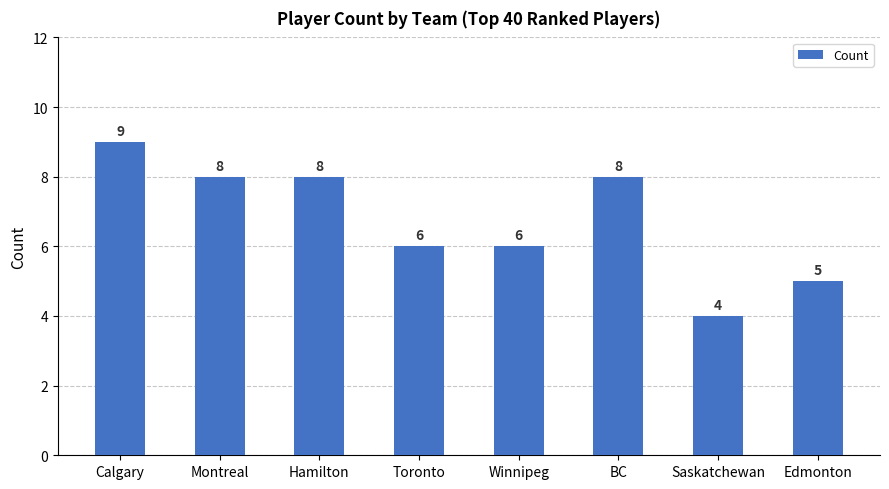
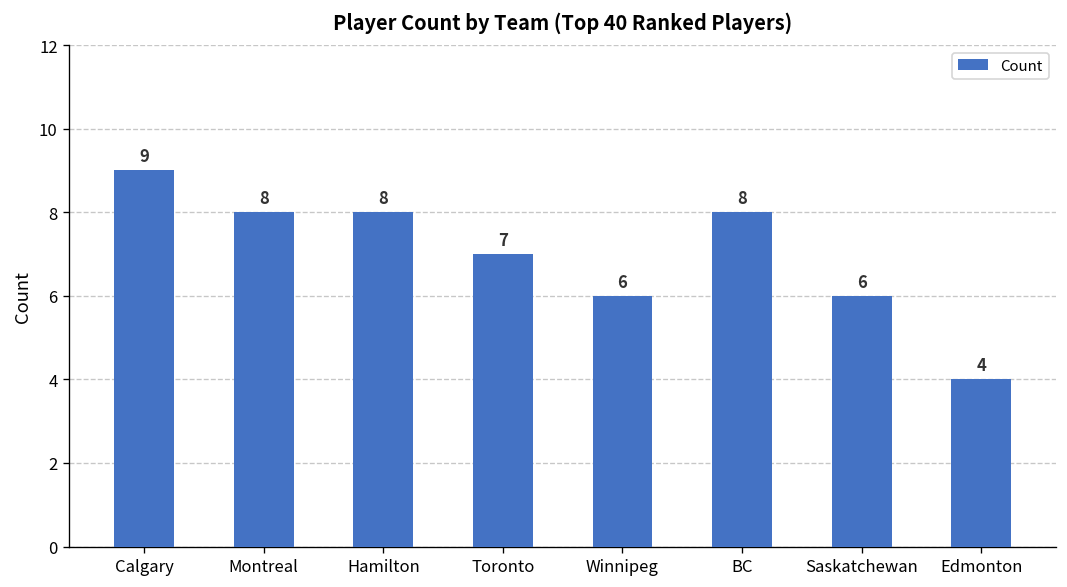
  {
    "Calgary": 9,
    "Montreal": 8,
    "Hamilton": 8,
-   "Toronto": 6,
+   "Toronto": 7,
    "Winnipeg": 6,
    "BC": 8,
-   "Saskatchewan": 4,
-   "Edmonton": 5
+   "Saskatchewan": 6,
+   "Edmonton": 4
  }
